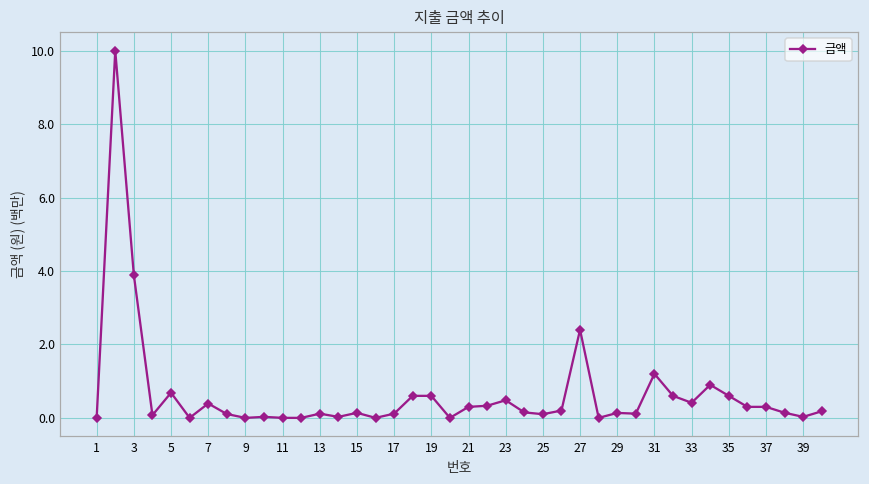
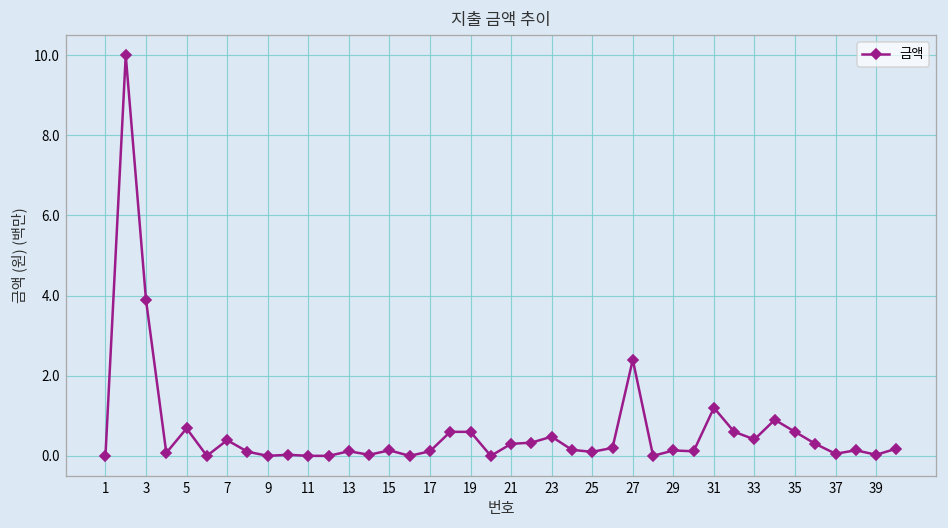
  {
    "1": 0.0,
    "3": 3.9,
    "5": 0.7,
    "7": 0.4,
    "9": 0.0,
    "11": 0.0,
    "13": 0.1,
    "15": 0.1,
    "17": 0.1,
    "19": 0.6,
    "21": 0.3,
    "23": 0.5,
    "25": 0.1,
    "27": 2.4,
    "29": 0.1,
    "31": 1.2,
    "33": 0.4,
    "35": 0.6,
-   "37": 0.3,
+   "37": 0.1,
    "39": 0.0
  }
